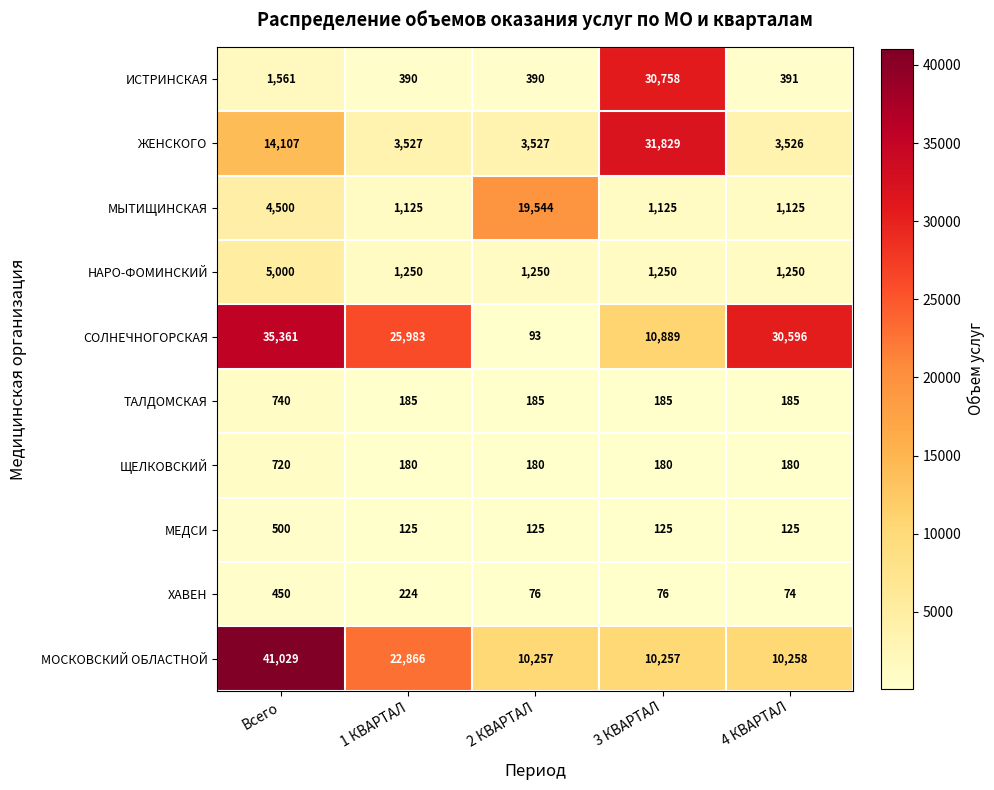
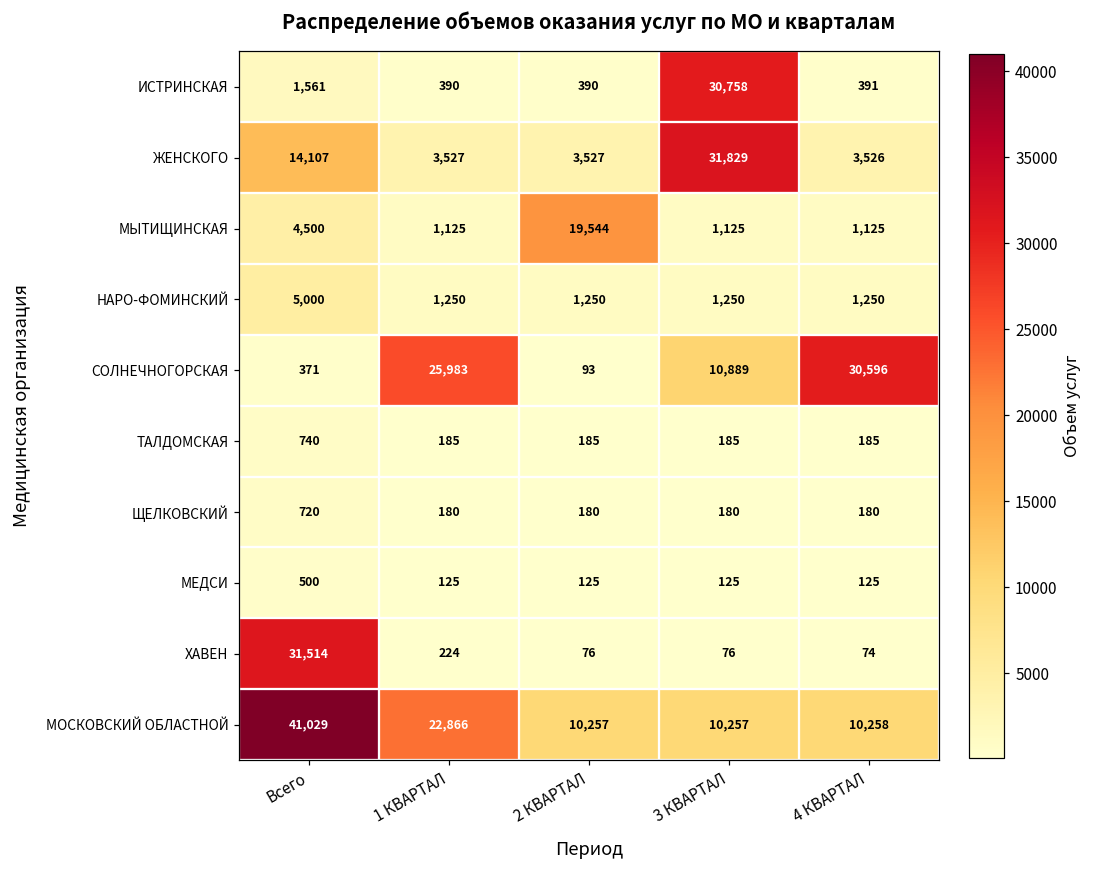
  {
    "ИСТРИНСКАЯ": {
      "Всего": "1,561",
      "1 КВАРТАЛ": "390",
      "2 КВАРТАЛ": "390",
      "3 КВАРТАЛ": "30,758",
      "4 КВАРТАЛ": "391"
    },
    "ЖЕНСКОГО": {
      "Всего": "14,107",
      "1 КВАРТАЛ": "3,527",
      "2 КВАРТАЛ": "3,527",
      "3 КВАРТАЛ": "31,829",
      "4 КВАРТАЛ": "3,526"
    },
    "МЫТИЩИНСКАЯ": {
      "Всего": "4,500",
      "1 КВАРТАЛ": "1,125",
      "2 КВАРТАЛ": "19,544",
      "3 КВАРТАЛ": "1,125",
      "4 КВАРТАЛ": "1,125"
    },
    "НАРО-ФОМИНСКИЙ": {
      "Всего": "5,000",
      "1 КВАРТАЛ": "1,250",
      "2 КВАРТАЛ": "1,250",
      "3 КВАРТАЛ": "1,250",
      "4 КВАРТАЛ": "1,250"
    },
    "СОЛНЕЧНОГОРСКАЯ": {
-     "Всего": "35,361",
+     "Всего": "371",
      "1 КВАРТАЛ": "25,983",
      "2 КВАРТАЛ": "93",
      "3 КВАРТАЛ": "10,889",
      "4 КВАРТАЛ": "30,596"
    },
    "ТАЛДОМСКАЯ": {
      "Всего": "740",
      "1 КВАРТАЛ": "185",
      "2 КВАРТАЛ": "185",
      "3 КВАРТАЛ": "185",
      "4 КВАРТАЛ": "185"
    },
    "ЩЕЛКОВСКИЙ": {
      "Всего": "720",
      "1 КВАРТАЛ": "180",
      "2 КВАРТАЛ": "180",
      "3 КВАРТАЛ": "180",
      "4 КВАРТАЛ": "180"
    },
    "МЕДСИ": {
      "Всего": "500",
      "1 КВАРТАЛ": "125",
      "2 КВАРТАЛ": "125",
      "3 КВАРТАЛ": "125",
      "4 КВАРТАЛ": "125"
    },
    "ХАВЕН": {
-     "Всего": "450",
+     "Всего": "31,514",
      "1 КВАРТАЛ": "224",
      "2 КВАРТАЛ": "76",
      "3 КВАРТАЛ": "76",
      "4 КВАРТАЛ": "74"
    },
    "МОСКОВСКИЙ ОБЛАСТНОЙ": {
      "Всего": "41,029",
      "1 КВАРТАЛ": "22,866",
      "2 КВАРТАЛ": "10,257",
      "3 КВАРТАЛ": "10,257",
      "4 КВАРТАЛ": "10,258"
    }
  }
